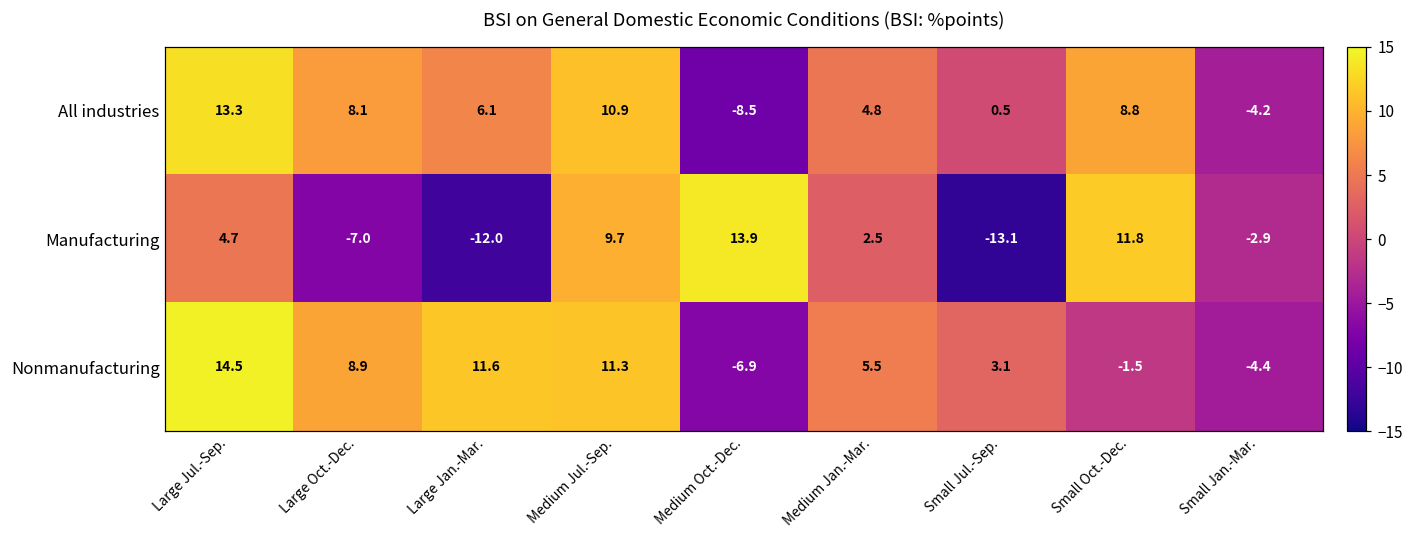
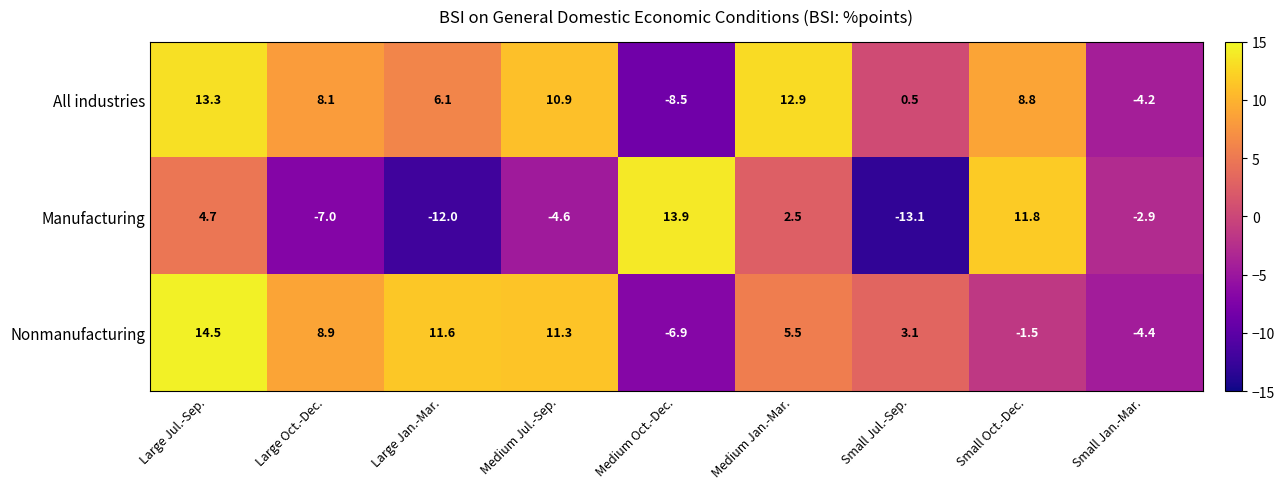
  {
    "All industries": {
      "Large Jul.-Sep.": 13.3,
      "Large Oct.-Dec.": 8.1,
      "Large Jan.-Mar.": 6.1,
      "Medium Jul.-Sep.": 10.9,
      "Medium Oct.-Dec.": -8.5,
-     "Medium Jan.-Mar.": 4.8,
+     "Medium Jan.-Mar.": 12.9,
      "Small Jul.-Sep.": 0.5,
      "Small Oct.-Dec.": 8.8,
      "Small Jan.-Mar.": -4.2
    },
    "Manufacturing": {
      "Large Jul.-Sep.": 4.7,
      "Large Oct.-Dec.": -7.0,
      "Large Jan.-Mar.": -12.0,
-     "Medium Jul.-Sep.": 9.7,
+     "Medium Jul.-Sep.": -4.6,
      "Medium Oct.-Dec.": 13.9,
      "Medium Jan.-Mar.": 2.5,
      "Small Jul.-Sep.": -13.1,
      "Small Oct.-Dec.": 11.8,
      "Small Jan.-Mar.": -2.9
    },
    "Nonmanufacturing": {
      "Large Jul.-Sep.": 14.5,
      "Large Oct.-Dec.": 8.9,
      "Large Jan.-Mar.": 11.6,
      "Medium Jul.-Sep.": 11.3,
      "Medium Oct.-Dec.": -6.9,
      "Medium Jan.-Mar.": 5.5,
      "Small Jul.-Sep.": 3.1,
      "Small Oct.-Dec.": -1.5,
      "Small Jan.-Mar.": -4.4
    }
  }
